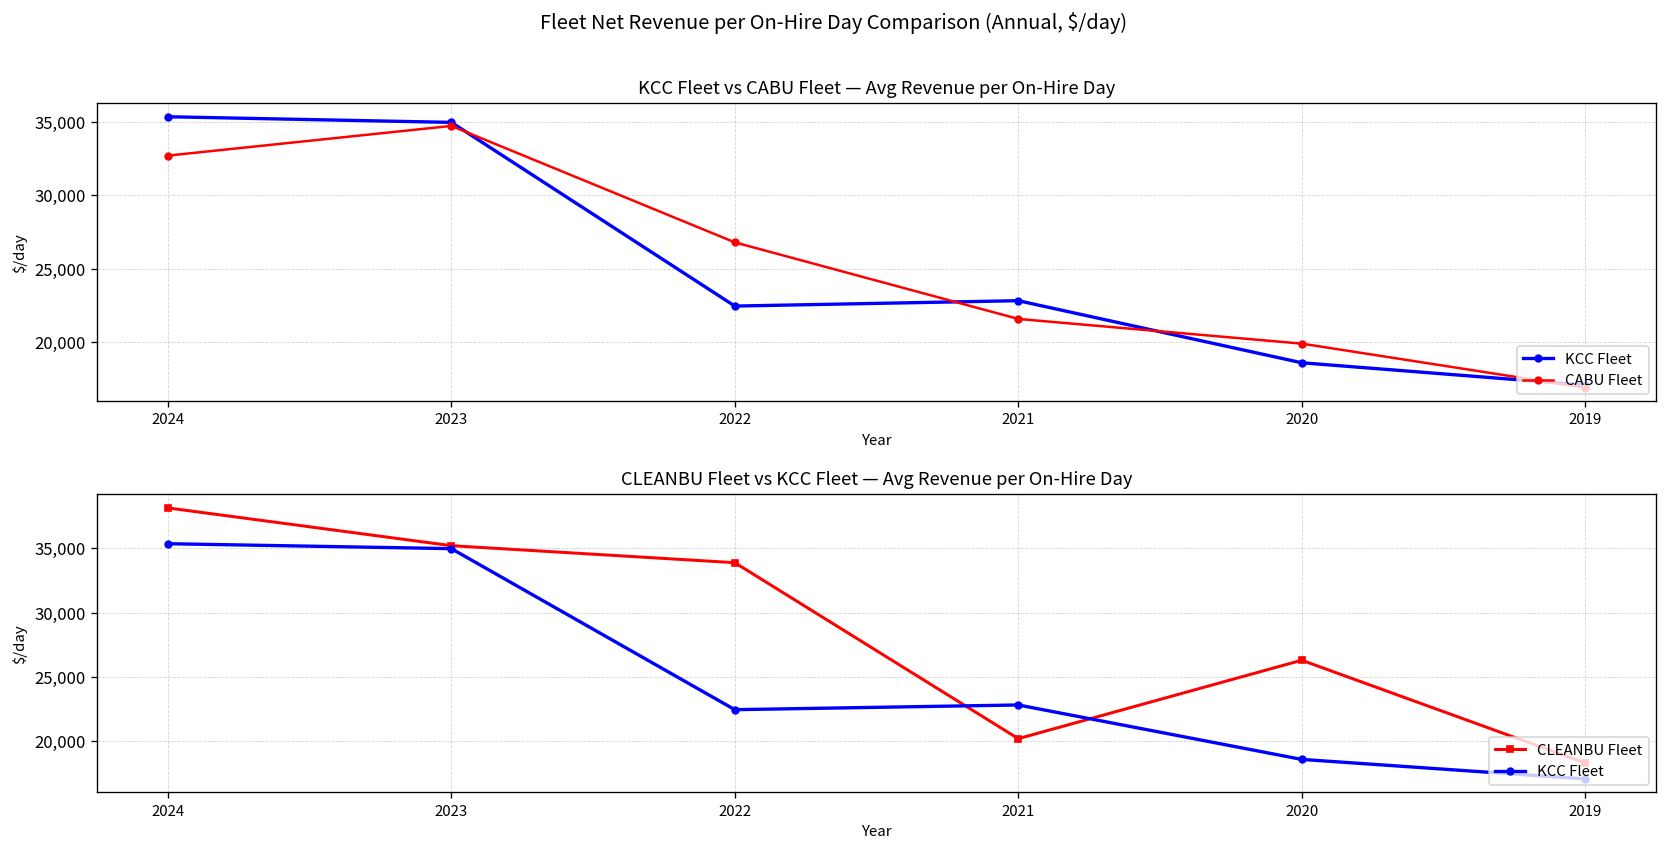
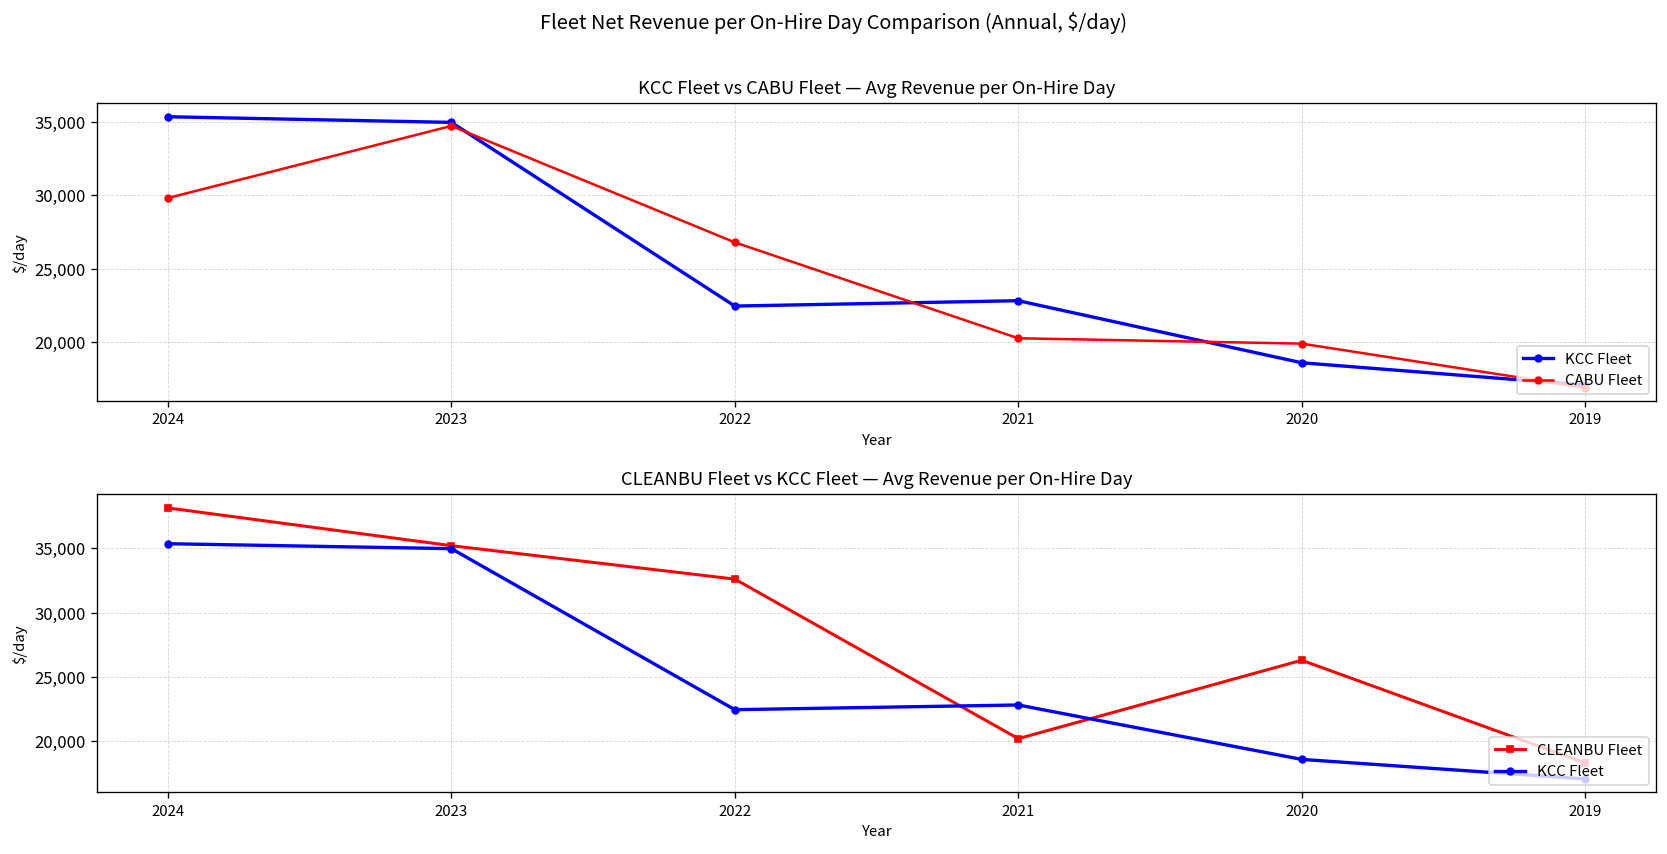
  {
    "KCC Fleet vs CABU Fleet — Avg Revenue per On-Hire Day": {
      "KCC Fleet": {
        "2024": "35,400",
        "2023": "35,000",
        "2022": "22,400",
        "2021": "22,800",
        "2020": "18,600"
      },
      "CABU Fleet": {
-       "2024": "32,700",
+       "2024": "29,800",
        "2023": "34,700",
        "2022": "26,800",
-       "2021": "21,600",
+       "2021": "20,300",
        "2020": "19,900"
      }
    },
    "CLEANBU Fleet vs KCC Fleet — Avg Revenue per On-Hire Day": {
      "CLEANBU Fleet": {
        "2024": "38,200",
-       "2022": "33,900",
+       "2022": "32,600",
        "2021": "20,200",
        "2020": "26,300"
      },
      "KCC Fleet": {
        "2024": "35,400",
        "2022": "22,400",
        "2021": "22,800",
        "2020": "18,600"
      }
    }
  }
